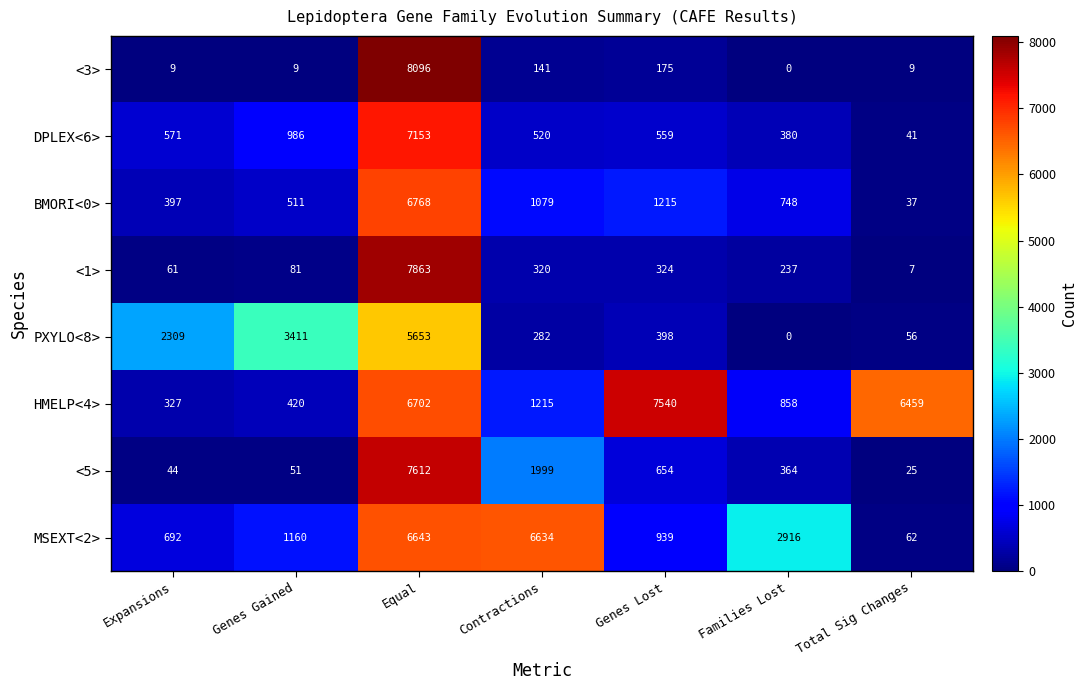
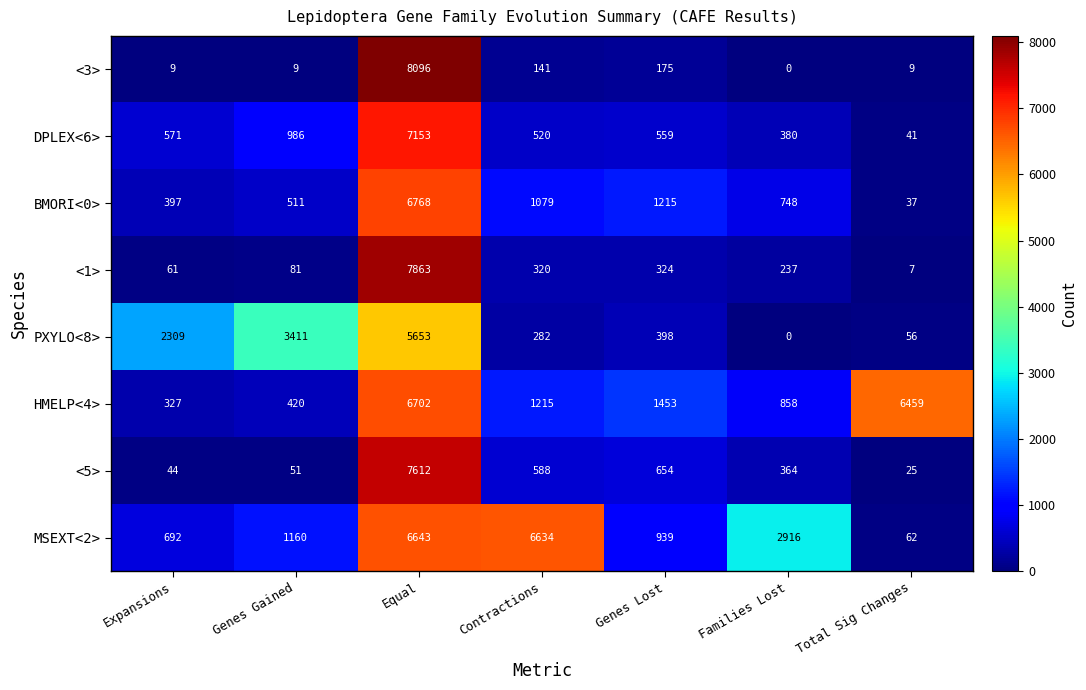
  {
    "<3>": {
      "Expansions": 9,
      "Genes Gained": 9,
      "Equal": 8096,
      "Contractions": 141,
      "Genes Lost": 175,
      "Families Lost": 0,
      "Total Sig Changes": 9
    },
    "DPLEX<6>": {
      "Expansions": 571,
      "Genes Gained": 986,
      "Equal": 7153,
      "Contractions": 520,
      "Genes Lost": 559,
      "Families Lost": 380,
      "Total Sig Changes": 41
    },
    "BMORI<0>": {
      "Expansions": 397,
      "Genes Gained": 511,
      "Equal": 6768,
      "Contractions": 1079,
      "Genes Lost": 1215,
      "Families Lost": 748,
      "Total Sig Changes": 37
    },
    "<1>": {
      "Expansions": 61,
      "Genes Gained": 81,
      "Equal": 7863,
      "Contractions": 320,
      "Genes Lost": 324,
      "Families Lost": 237,
      "Total Sig Changes": 7
    },
    "PXYLO<8>": {
      "Expansions": 2309,
      "Genes Gained": 3411,
      "Equal": 5653,
      "Contractions": 282,
      "Genes Lost": 398,
      "Families Lost": 0,
      "Total Sig Changes": 56
    },
    "HMELP<4>": {
      "Expansions": 327,
      "Genes Gained": 420,
      "Equal": 6702,
      "Contractions": 1215,
-     "Genes Lost": 7540,
+     "Genes Lost": 1453,
      "Families Lost": 858,
      "Total Sig Changes": 6459
    },
    "<5>": {
      "Expansions": 44,
      "Genes Gained": 51,
      "Equal": 7612,
-     "Contractions": 1999,
+     "Contractions": 588,
      "Genes Lost": 654,
      "Families Lost": 364,
      "Total Sig Changes": 25
    },
    "MSEXT<2>": {
      "Expansions": 692,
      "Genes Gained": 1160,
      "Equal": 6643,
      "Contractions": 6634,
      "Genes Lost": 939,
      "Families Lost": 2916,
      "Total Sig Changes": 62
    }
  }
